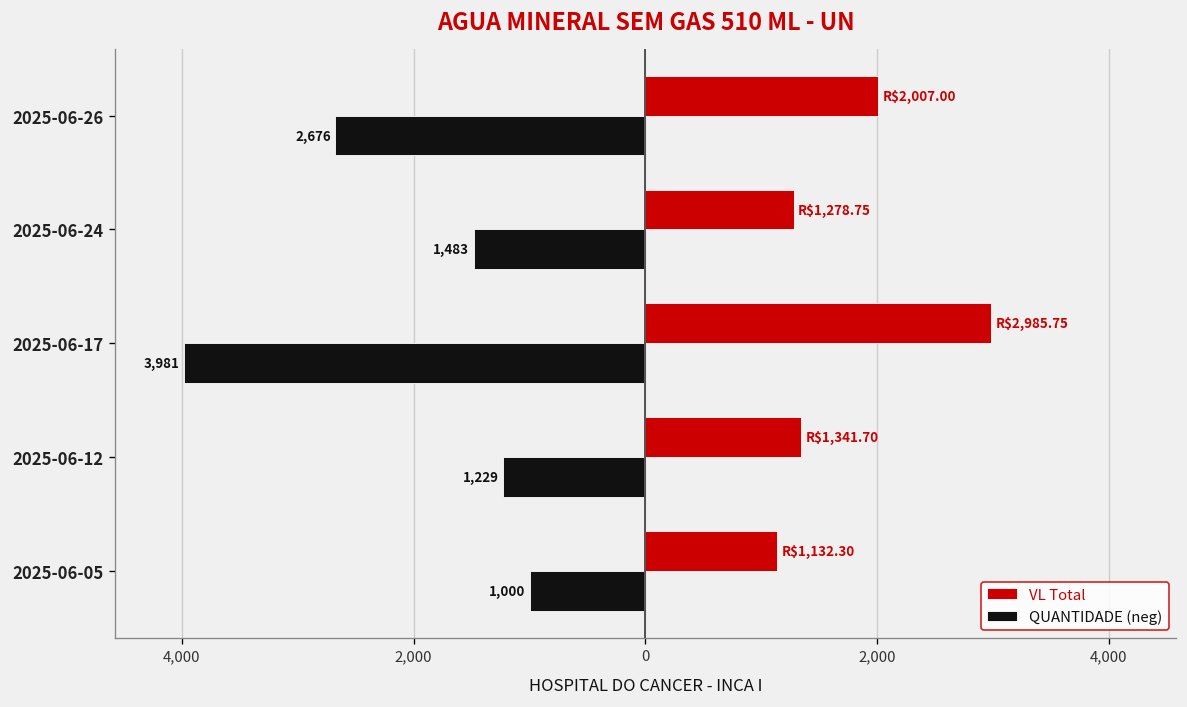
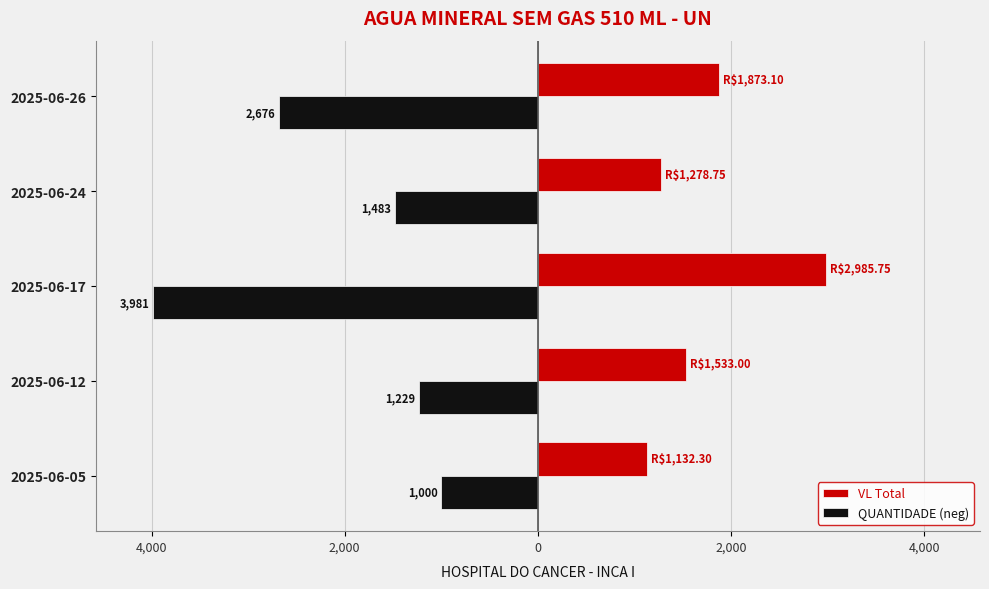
  {
    "VL Total": {
-     "2025-06-26": "$2,007.00",
+     "2025-06-26": "$1,873.10",
      "2025-06-24": "$1,278.75",
      "2025-06-17": "$2,985.75",
-     "2025-06-12": "$1,341.70",
+     "2025-06-12": "$1,533.00",
      "2025-06-05": "$1,132.30"
    }
  }
